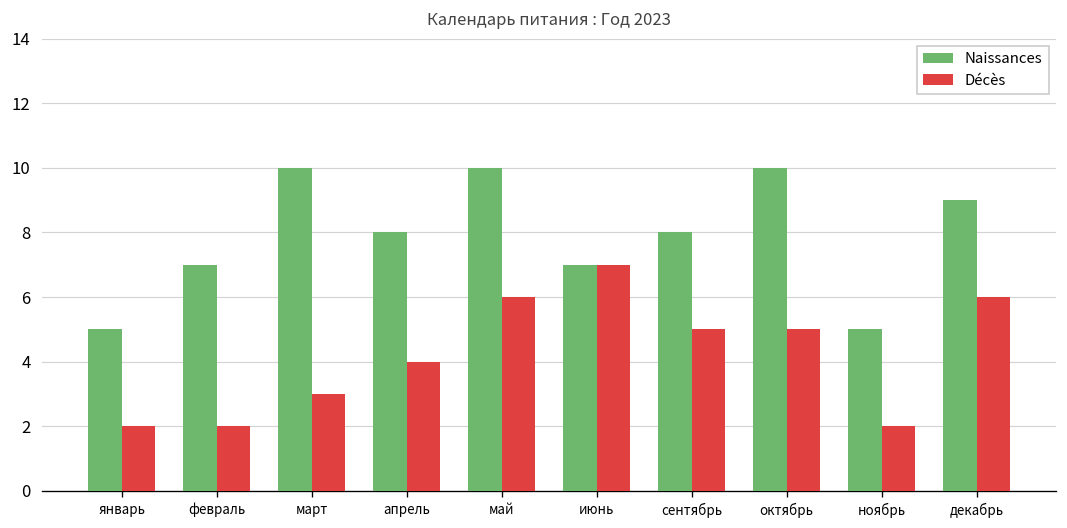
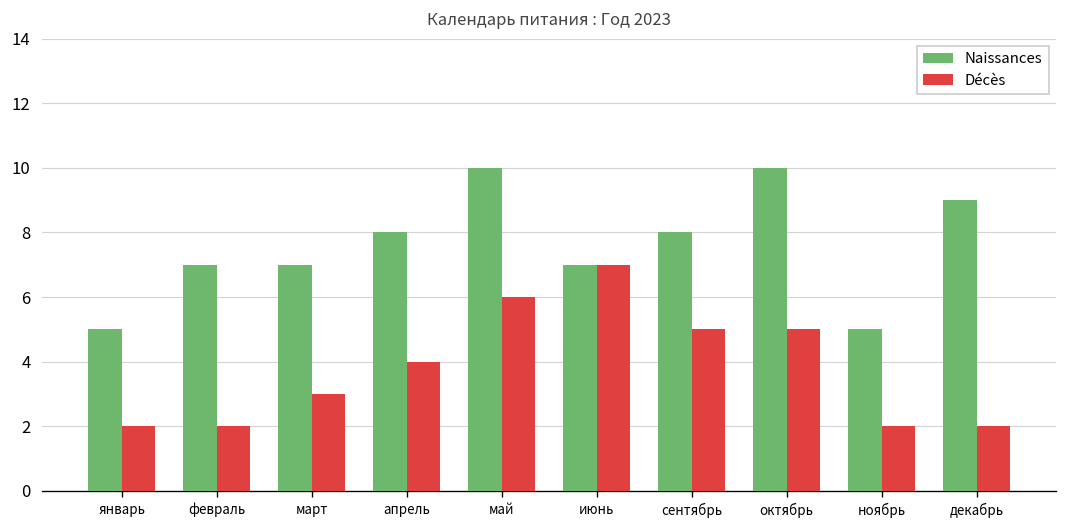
  {
    "Naissances": {
      "январь": 5,
      "февраль": 7,
-     "март": 10,
+     "март": 7,
      "апрель": 8,
      "май": 10,
      "июнь": 7,
      "сентябрь": 8,
      "октябрь": 10,
      "ноябрь": 5,
      "декабрь": 9
    },
    "Décès": {
      "январь": 2,
      "февраль": 2,
      "март": 3,
      "апрель": 4,
      "май": 6,
      "июнь": 7,
      "сентябрь": 5,
      "октябрь": 5,
      "ноябрь": 2,
-     "декабрь": 6
+     "декабрь": 2
    }
  }
